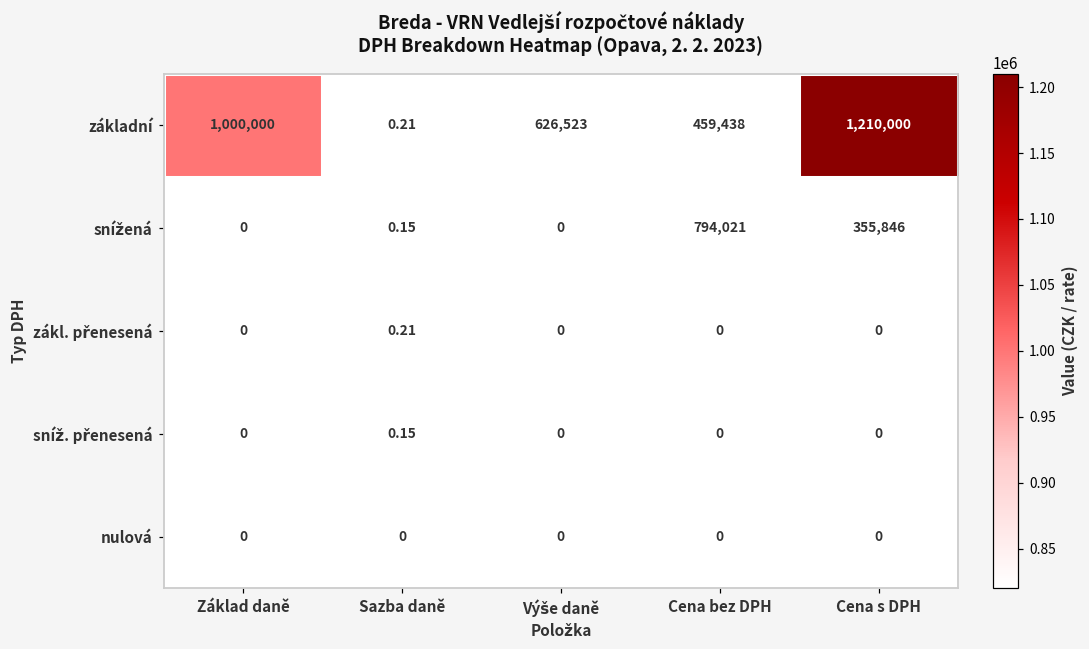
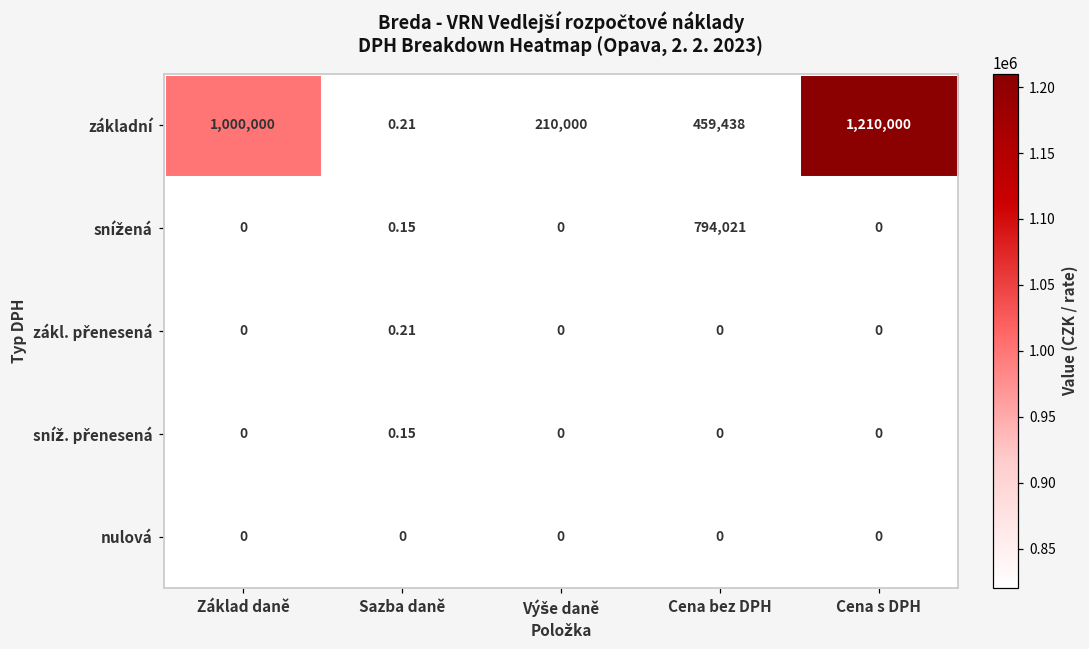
  {
    "základní": {
      "Základ daně": "1,000,000",
      "Sazba daně": "0.21",
-     "Výše daně": "626,523",
+     "Výše daně": "210,000",
      "Cena bez DPH": "459,438",
      "Cena s DPH": "1,210,000"
    },
    "snížená": {
      "Základ daně": "0",
      "Sazba daně": "0.15",
      "Výše daně": "0",
      "Cena bez DPH": "794,021",
-     "Cena s DPH": "355,846"
+     "Cena s DPH": "0"
    },
    "zákl. přenesená": {
      "Základ daně": "0",
      "Sazba daně": "0.21",
      "Výše daně": "0",
      "Cena bez DPH": "0",
      "Cena s DPH": "0"
    },
    "sníž. přenesená": {
      "Základ daně": "0",
      "Sazba daně": "0.15",
      "Výše daně": "0",
      "Cena bez DPH": "0",
      "Cena s DPH": "0"
    },
    "nulová": {
      "Základ daně": "0",
      "Sazba daně": "0",
      "Výše daně": "0",
      "Cena bez DPH": "0",
      "Cena s DPH": "0"
    }
  }
